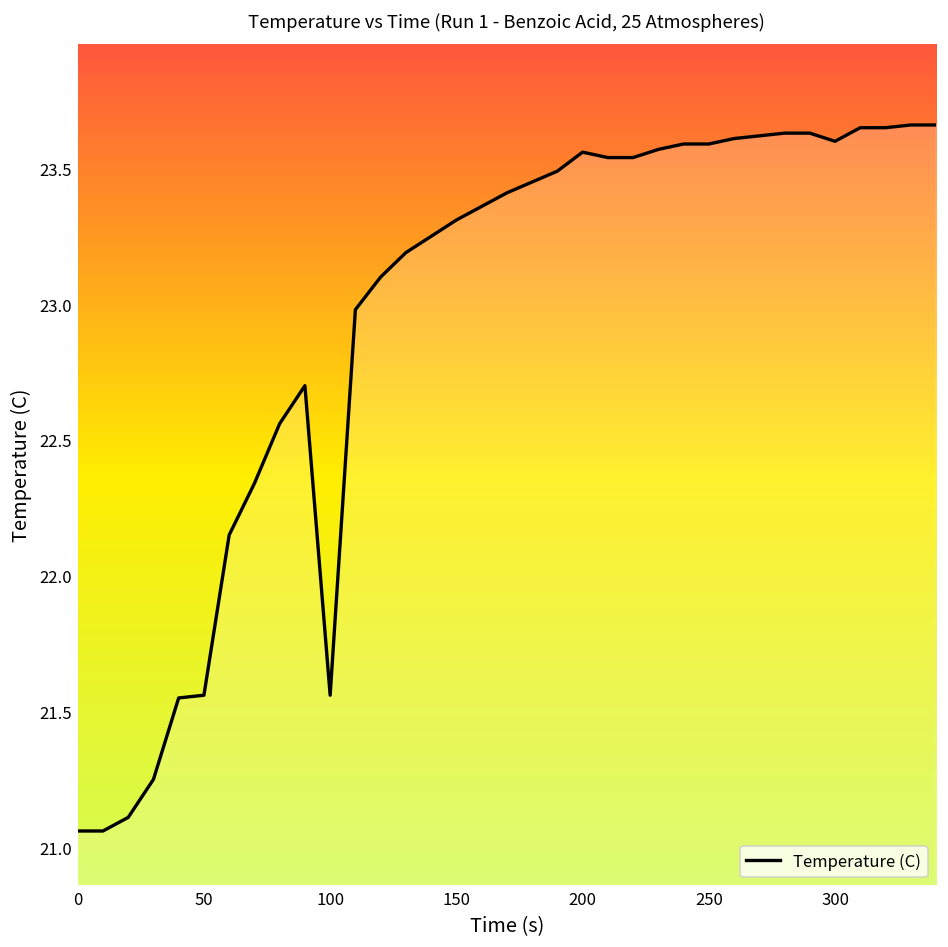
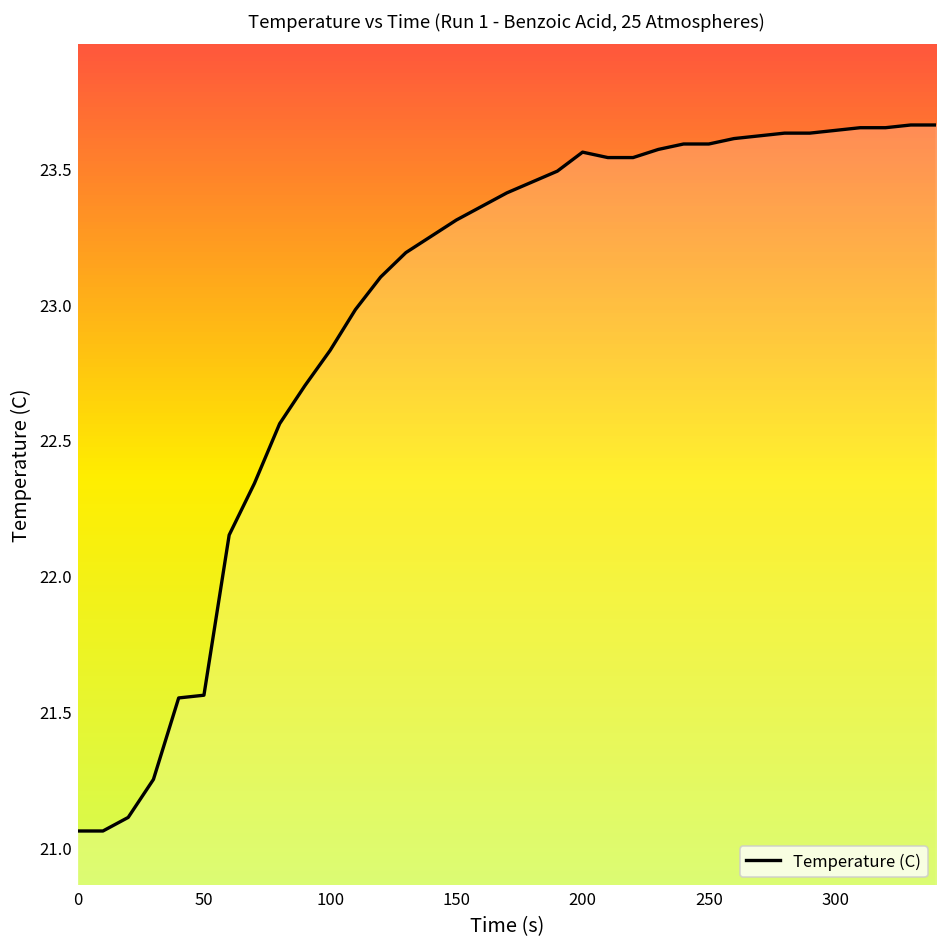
  {
    "0": 21.06,
    "50": 21.56,
-   "100": 21.56,
+   "100": 22.83,
    "150": 23.31,
    "200": 23.56,
    "250": 23.59,
-   "300": 23.60
+   "300": 23.64
  }
